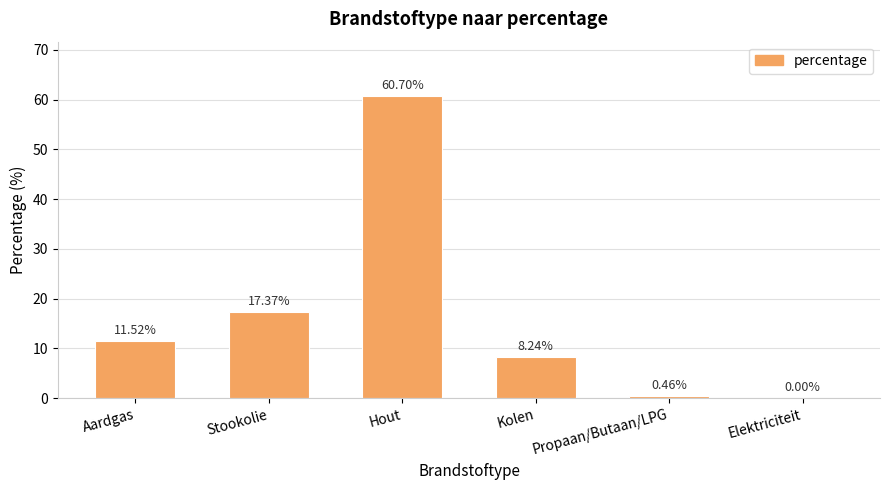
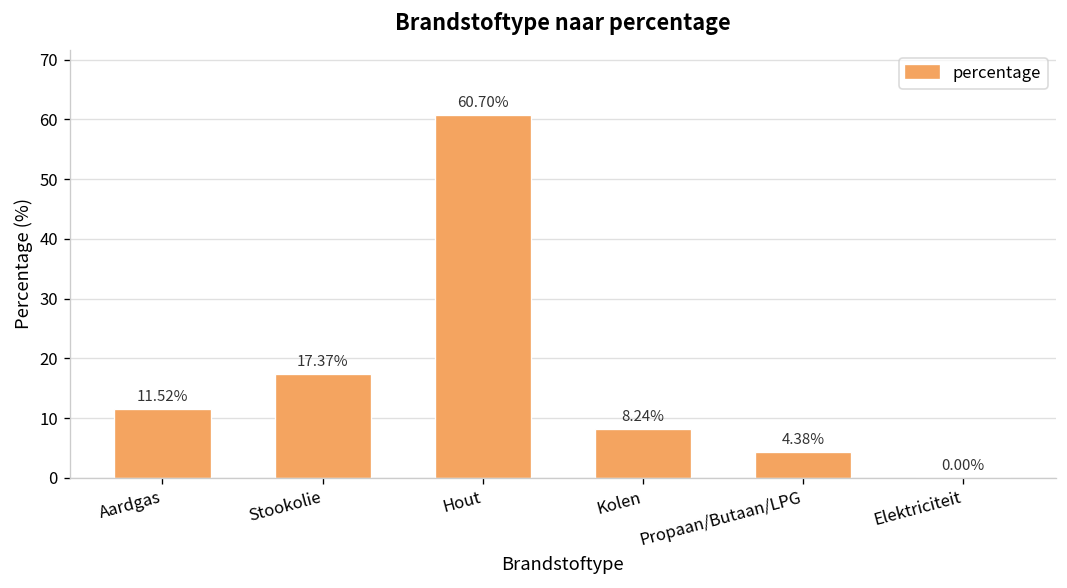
  {
    "Aardgas": "11.52%",
    "Stookolie": "17.37%",
    "Hout": "60.70%",
    "Kolen": "8.24%",
-   "Propaan/Butaan/LPG": "0.46%",
+   "Propaan/Butaan/LPG": "4.38%",
    "Elektriciteit": "0.00%"
  }
